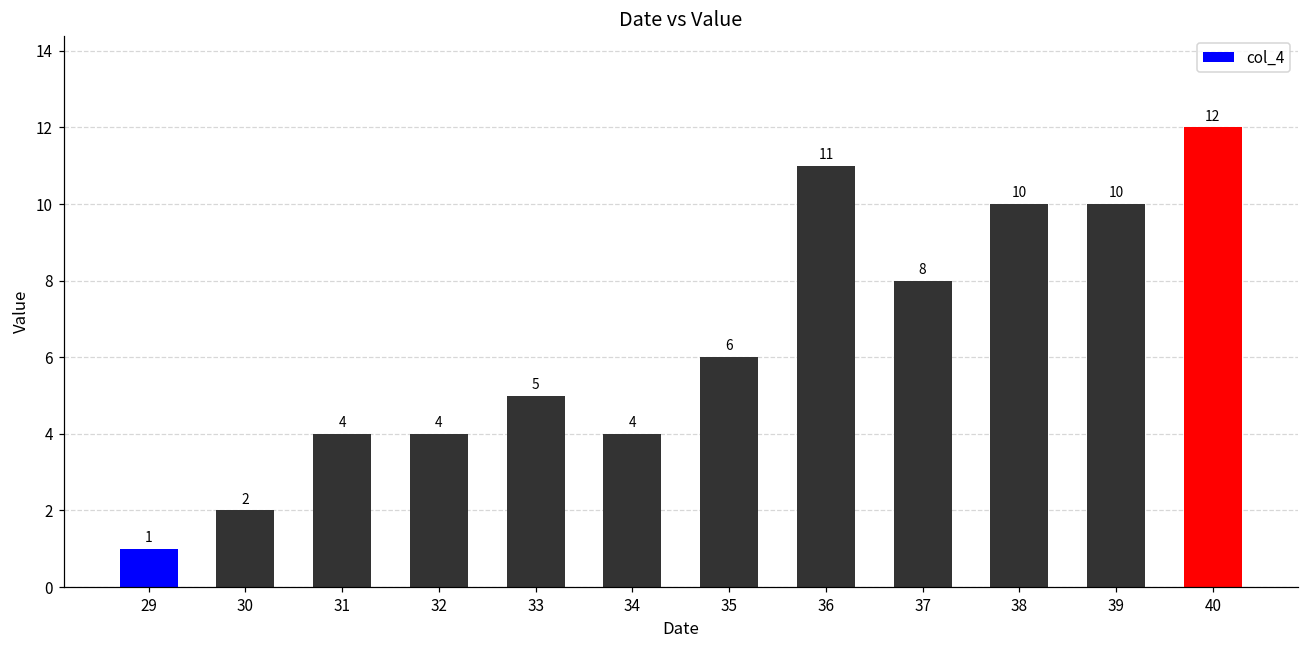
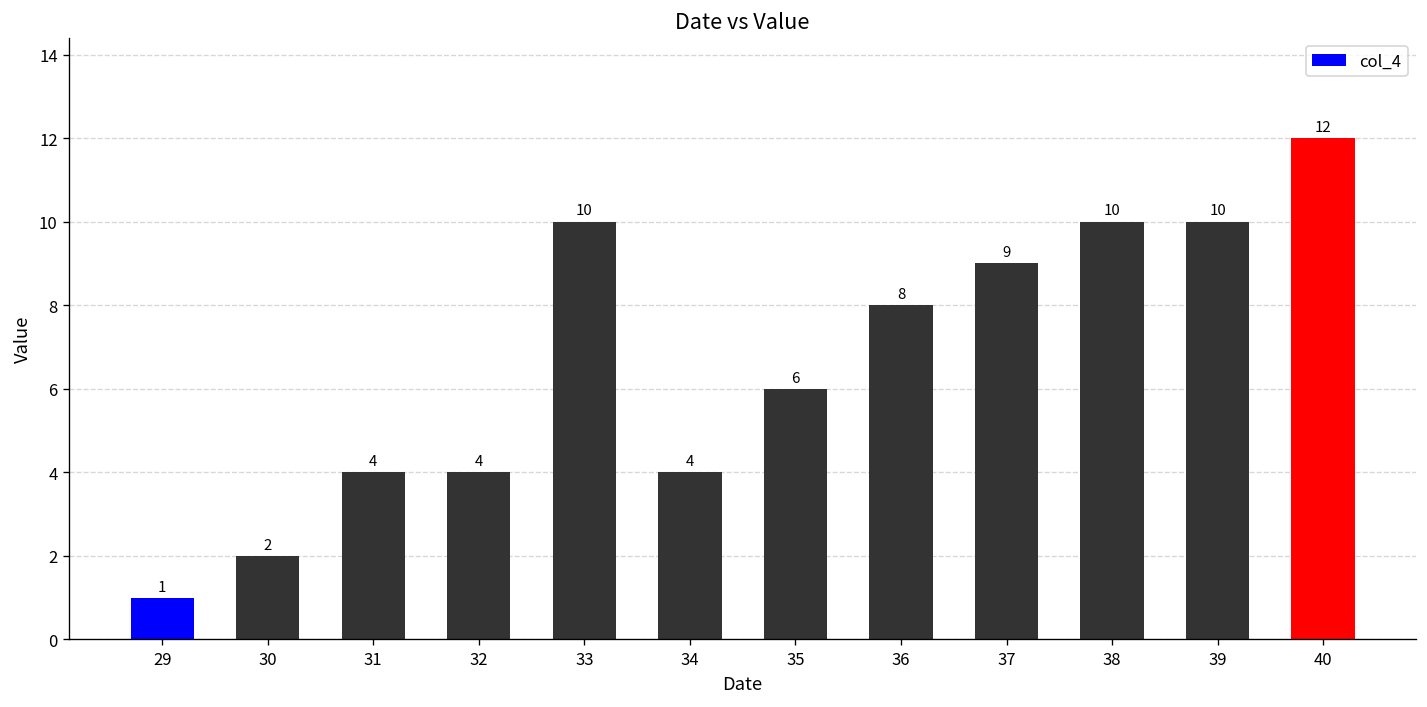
  {
    "29": 1,
    "30": 2,
    "31": 4,
    "32": 4,
-   "33": 5,
+   "33": 10,
    "34": 4,
    "35": 6,
-   "36": 11,
-   "37": 8,
+   "36": 8,
+   "37": 9,
    "38": 10,
    "39": 10,
    "40": 12
  }
